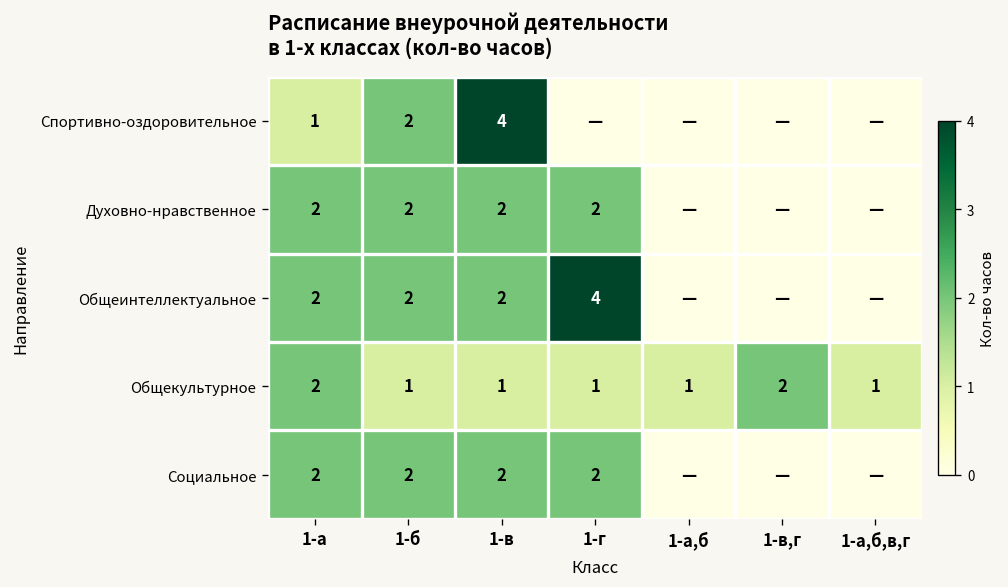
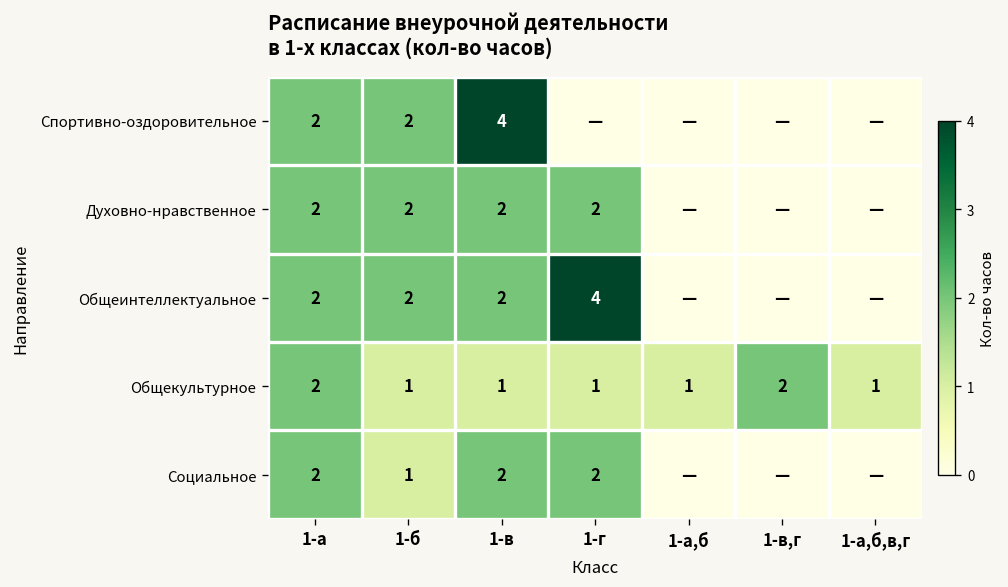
  {
    "Спортивно-оздоровительное": {
-     "1-а": 1,
+     "1-а": 2,
      "1-б": 2,
      "1-в": 4
    },
    "Духовно-нравственное": {
      "1-а": 2,
      "1-б": 2,
      "1-в": 2,
      "1-г": 2
    },
    "Общеинтеллектуальное": {
      "1-а": 2,
      "1-б": 2,
      "1-в": 2,
      "1-г": 4
    },
    "Общекультурное": {
      "1-а": 2,
      "1-б": 1,
      "1-в": 1,
      "1-г": 1,
      "1-а,б": 1,
      "1-в,г": 2,
      "1-а,б,в,г": 1
    },
    "Социальное": {
      "1-а": 2,
-     "1-б": 2,
+     "1-б": 1,
      "1-в": 2,
      "1-г": 2
    }
  }
